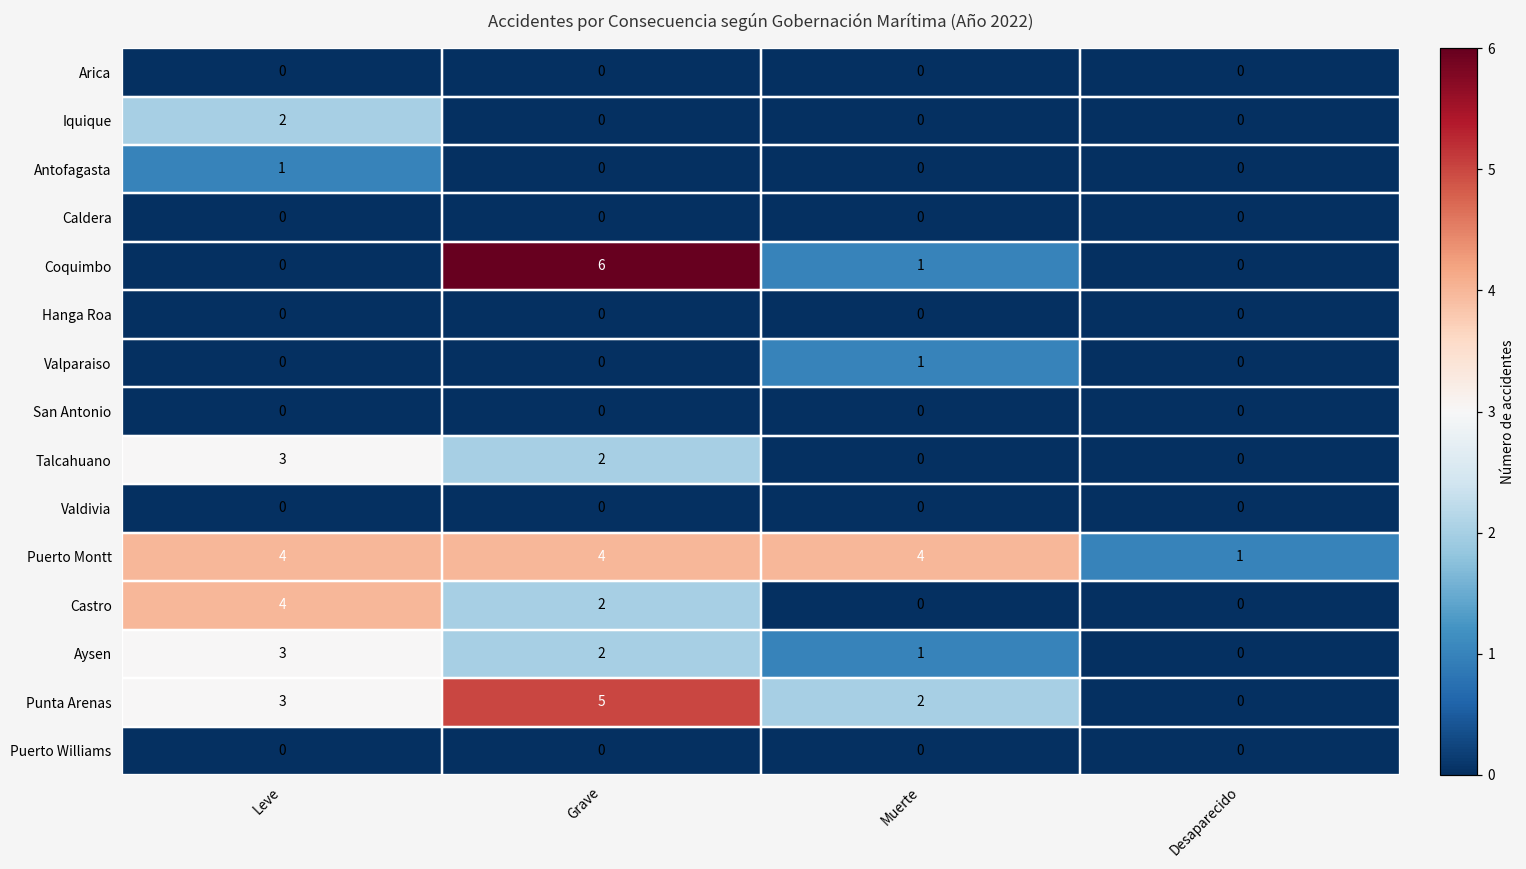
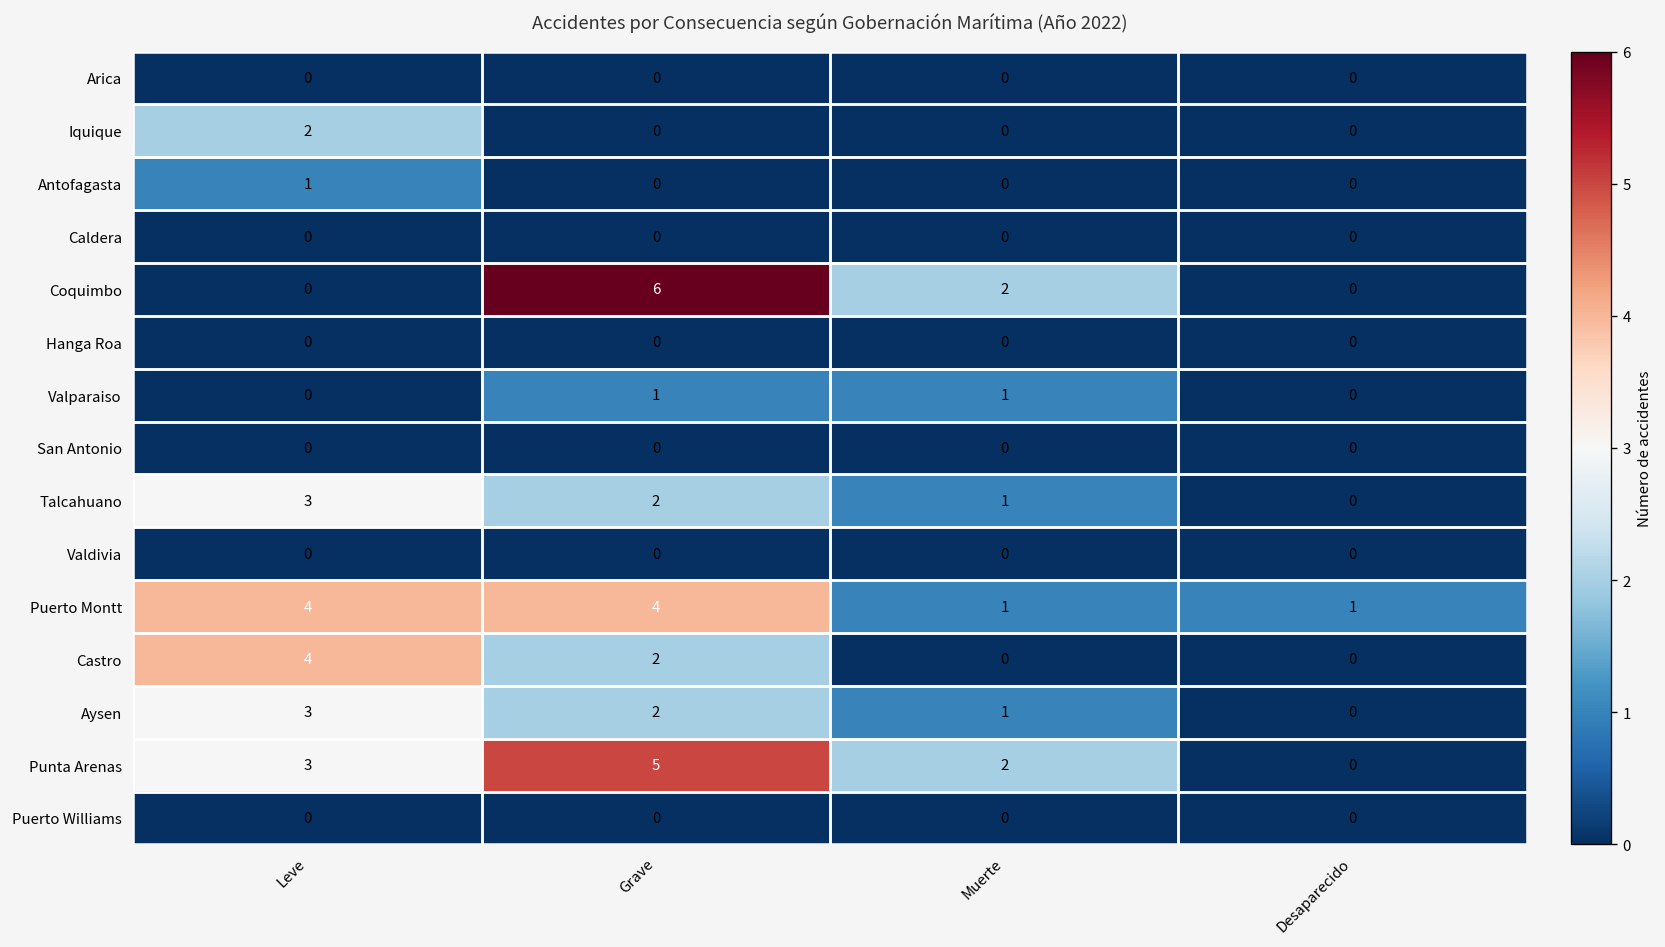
  {
    "Arica": {
      "Leve": 0,
      "Grave": 0,
      "Muerte": 0,
      "Desaparecido": 0
    },
    "Iquique": {
      "Leve": 2,
      "Grave": 0,
      "Muerte": 0,
      "Desaparecido": 0
    },
    "Antofagasta": {
      "Leve": 1,
      "Grave": 0,
      "Muerte": 0,
      "Desaparecido": 0
    },
    "Caldera": {
      "Leve": 0,
      "Grave": 0,
      "Muerte": 0,
      "Desaparecido": 0
    },
    "Coquimbo": {
      "Leve": 0,
      "Grave": 6,
-     "Muerte": 1,
+     "Muerte": 2,
      "Desaparecido": 0
    },
    "Hanga Roa": {
      "Leve": 0,
      "Grave": 0,
      "Muerte": 0,
      "Desaparecido": 0
    },
    "Valparaiso": {
      "Leve": 0,
-     "Grave": 0,
+     "Grave": 1,
      "Muerte": 1,
      "Desaparecido": 0
    },
    "San Antonio": {
      "Leve": 0,
      "Grave": 0,
      "Muerte": 0,
      "Desaparecido": 0
    },
    "Talcahuano": {
      "Leve": 3,
      "Grave": 2,
-     "Muerte": 0,
+     "Muerte": 1,
      "Desaparecido": 0
    },
    "Valdivia": {
      "Leve": 0,
      "Grave": 0,
      "Muerte": 0,
      "Desaparecido": 0
    },
    "Puerto Montt": {
      "Leve": 4,
      "Grave": 4,
-     "Muerte": 4,
+     "Muerte": 1,
      "Desaparecido": 1
    },
    "Castro": {
      "Leve": 4,
      "Grave": 2,
      "Muerte": 0,
      "Desaparecido": 0
    },
    "Aysen": {
      "Leve": 3,
      "Grave": 2,
      "Muerte": 1,
      "Desaparecido": 0
    },
    "Punta Arenas": {
      "Leve": 3,
      "Grave": 5,
      "Muerte": 2,
      "Desaparecido": 0
    },
    "Puerto Williams": {
      "Leve": 0,
      "Grave": 0,
      "Muerte": 0,
      "Desaparecido": 0
    }
  }
